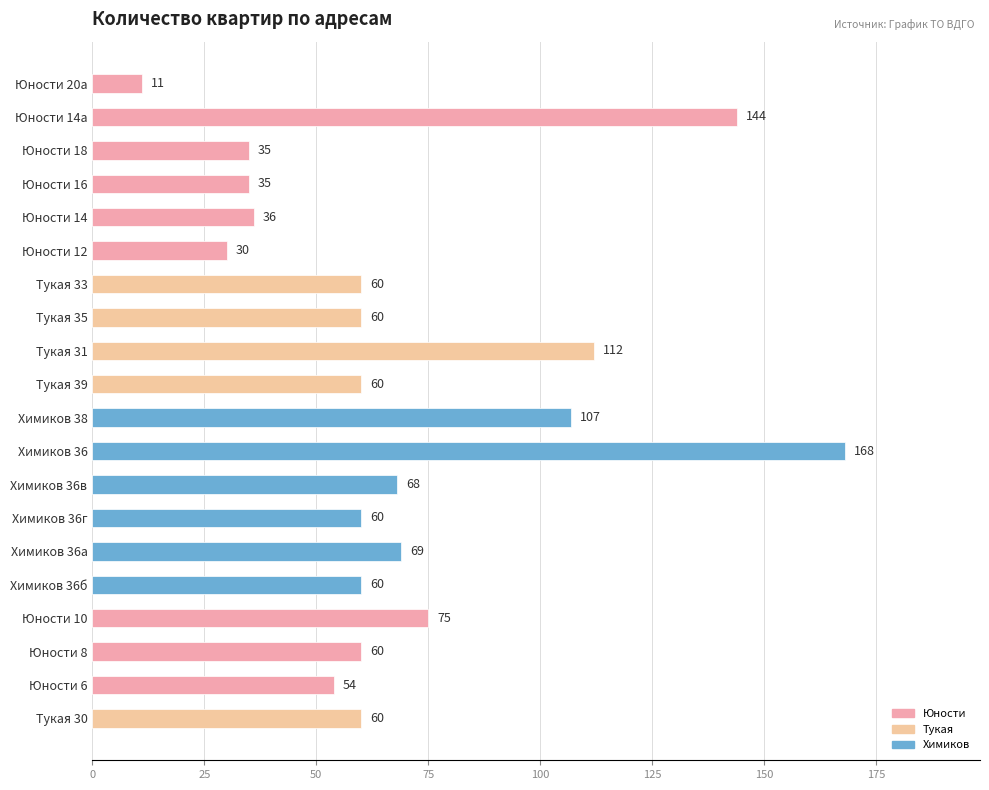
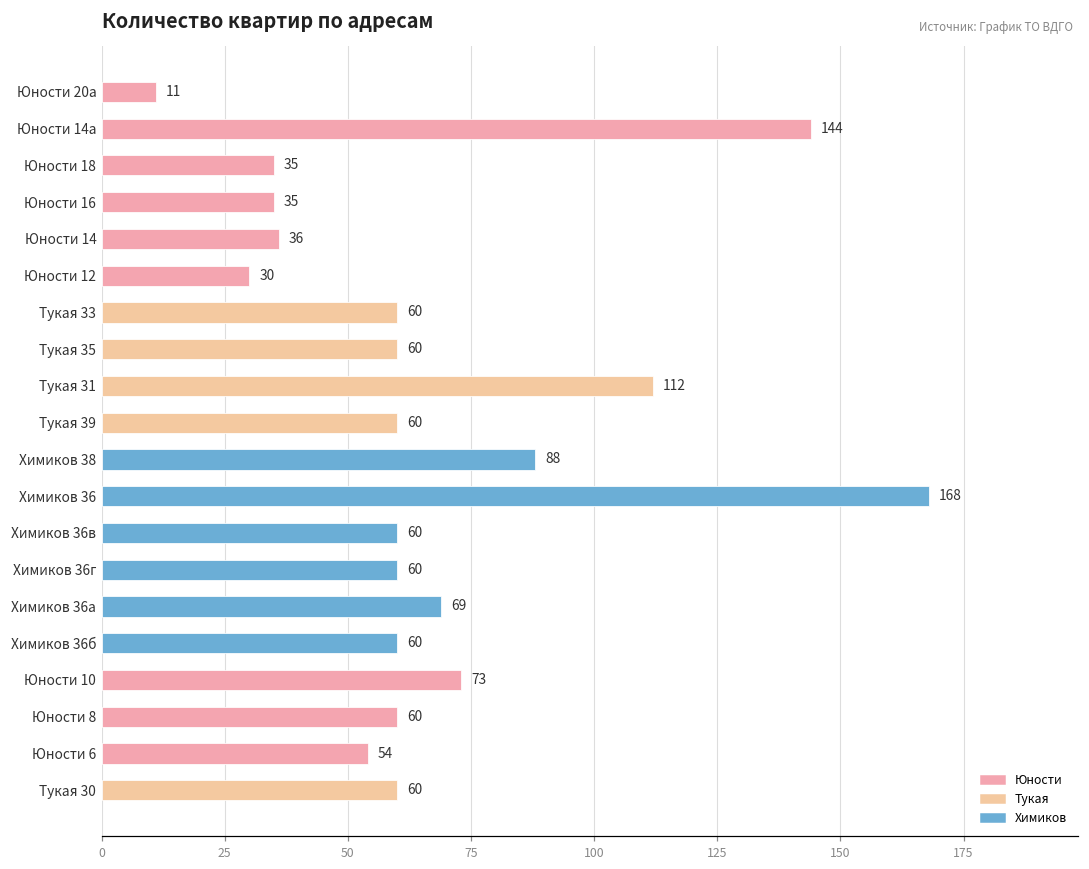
  {
    "Юности 20а": 11,
    "Юности 14а": 144,
    "Юности 18": 35,
    "Юности 16": 35,
    "Юности 14": 36,
    "Юности 12": 30,
    "Тукая 33": 60,
    "Тукая 35": 60,
    "Тукая 31": 112,
    "Тукая 39": 60,
-   "Химиков 38": 107,
+   "Химиков 38": 88,
    "Химиков 36": 168,
-   "Химиков 36в": 68,
+   "Химиков 36в": 60,
    "Химиков 36г": 60,
    "Химиков 36а": 69,
    "Химиков 36б": 60,
-   "Юности 10": 75,
+   "Юности 10": 73,
    "Юности 8": 60,
    "Юности 6": 54,
    "Тукая 30": 60
  }
